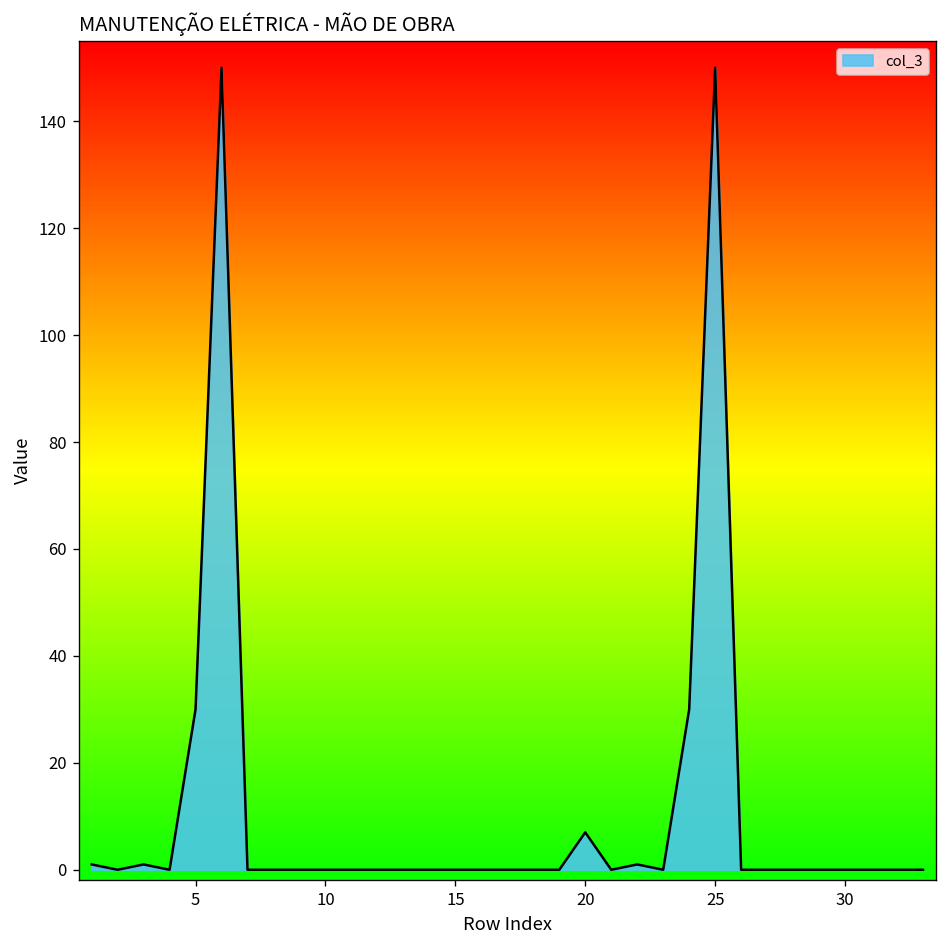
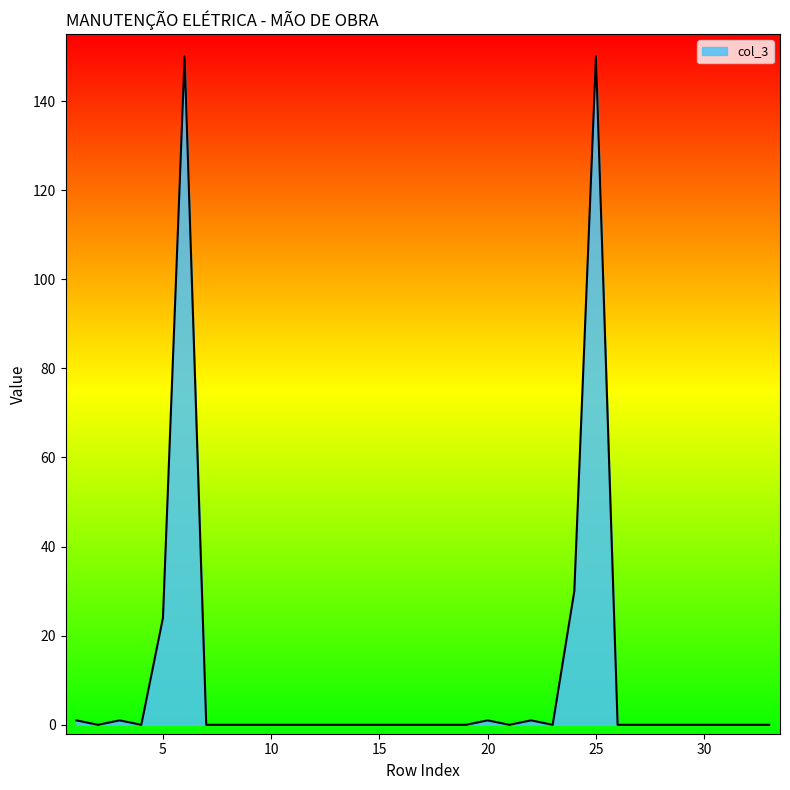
  {
-   "5": 30,
+   "5": 24,
    "10": 0,
    "15": 0,
-   "20": 7,
+   "20": 1,
    "25": 150,
    "30": 0
  }
